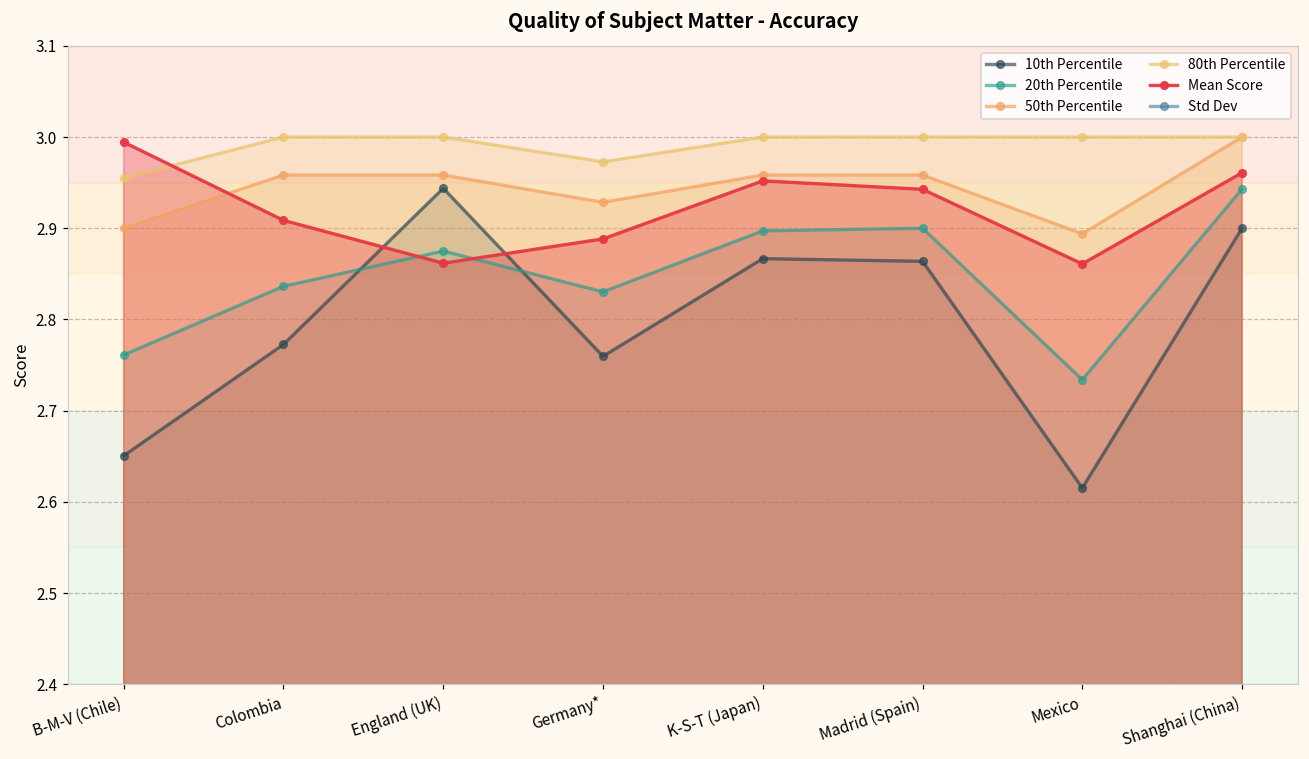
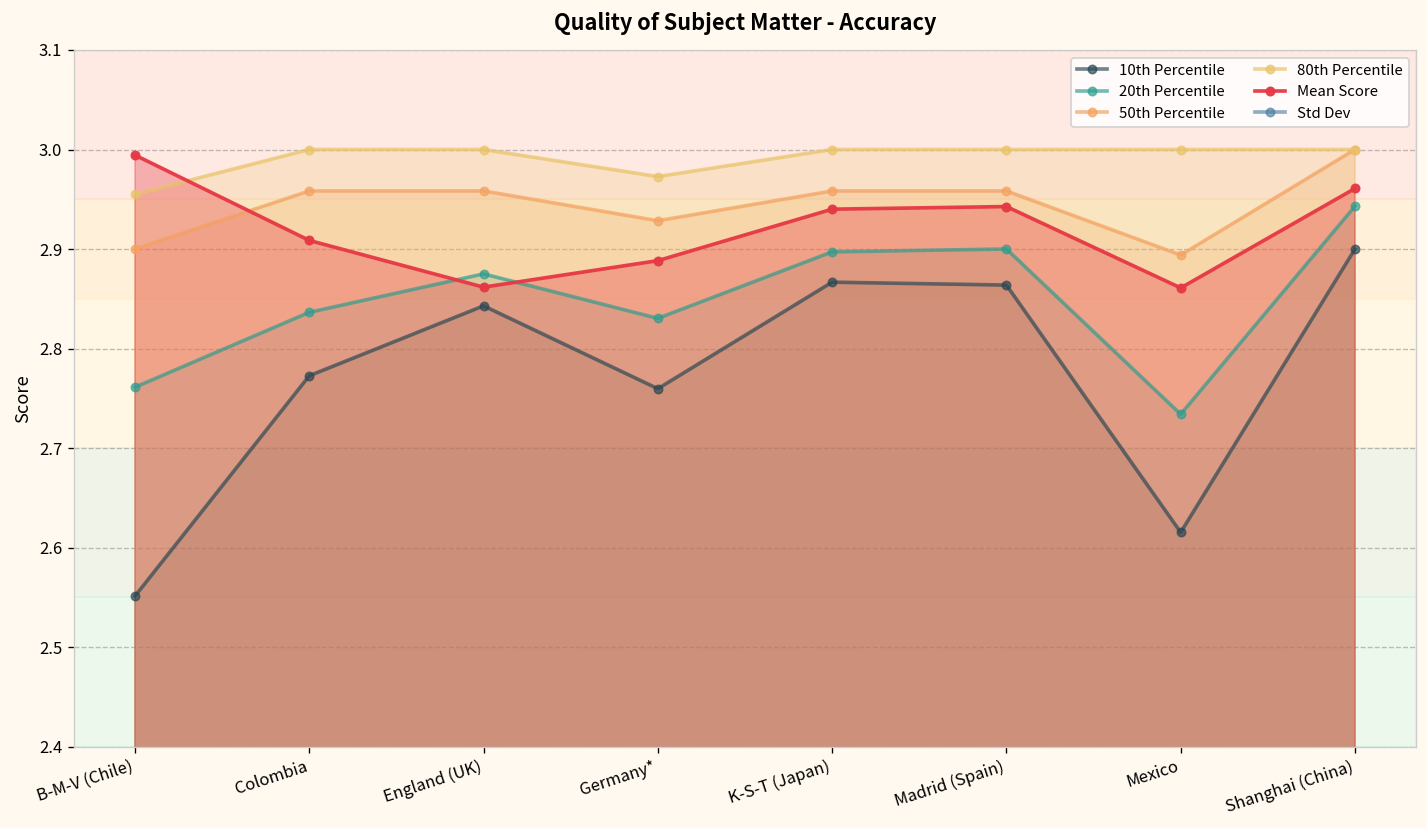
  {
    "10th Percentile": {
-     "B-M-V (Chile)": 2.65,
+     "B-M-V (Chile)": 2.55,
      "Colombia": 2.77,
-     "England (UK)": 2.94,
+     "England (UK)": 2.84,
      "Germany*": 2.76,
      "K-S-T (Japan)": 2.87,
      "Madrid (Spain)": 2.86,
      "Mexico": 2.62,
      "Shanghai (China)": 2.90
    },
    "Mean Score": {
      "B-M-V (Chile)": 2.99,
      "Colombia": 2.91,
      "England (UK)": 2.86,
      "Germany*": 2.89,
-     "K-S-T (Japan)": 2.95,
+     "K-S-T (Japan)": 2.94,
      "Madrid (Spain)": 2.94,
      "Mexico": 2.86,
      "Shanghai (China)": 2.96
    }
  }
